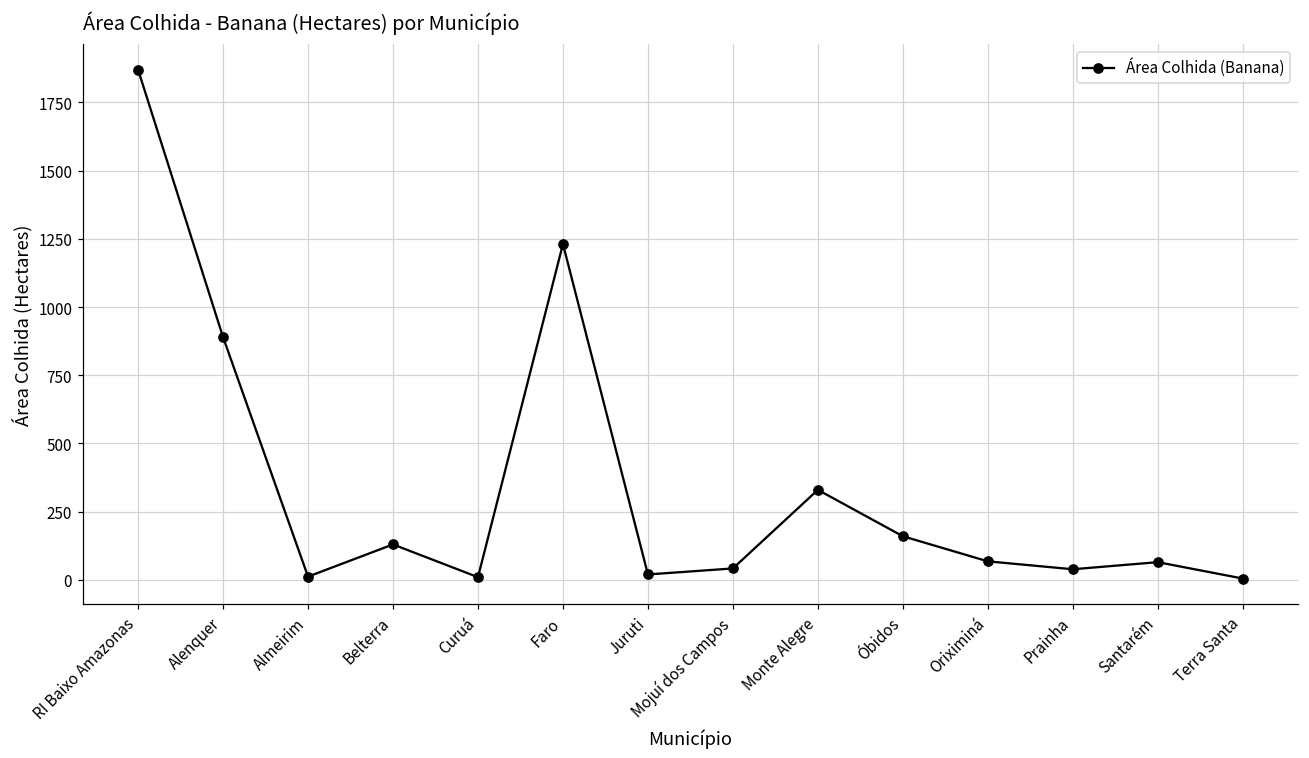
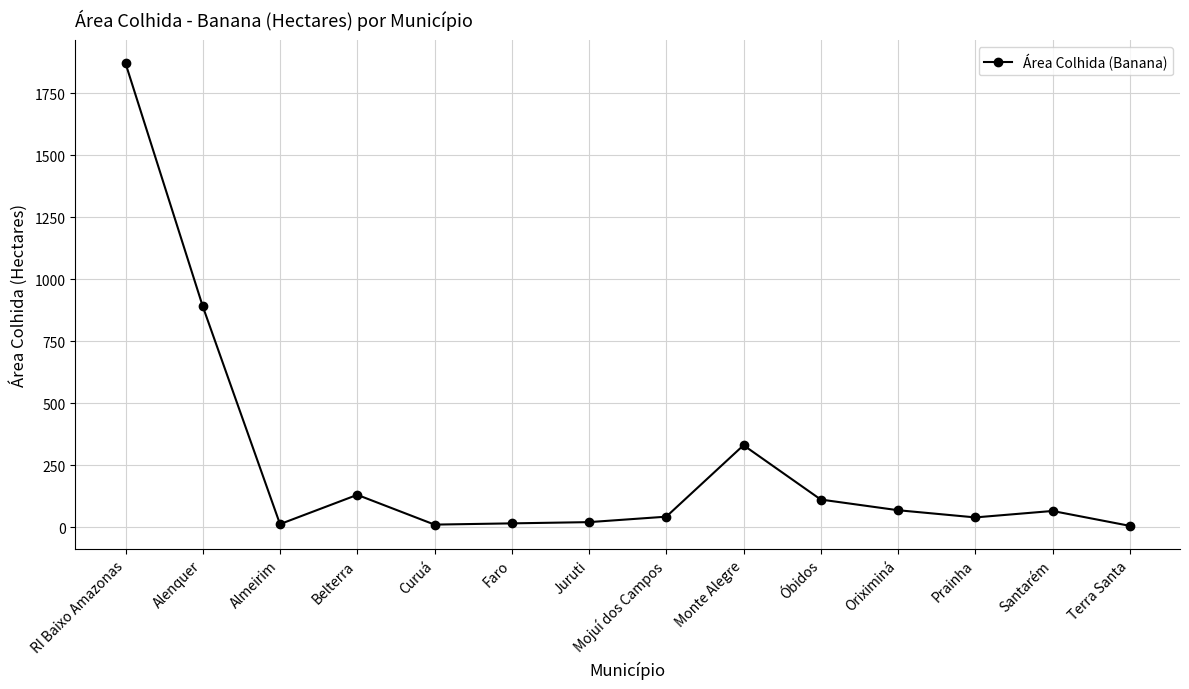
  {
    "RI Baixo Amazonas": 1870,
    "Alenquer": 890,
    "Almeirim": 10,
    "Belterra": 130,
    "Curuá": 10,
-   "Faro": 1230,
+   "Faro": 20,
    "Juruti": 20,
    "Mojuí dos Campos": 40,
    "Monte Alegre": 330,
-   "Óbidos": 160,
+   "Óbidos": 110,
    "Oriximiná": 70,
    "Prainha": 40,
    "Santarém": 70,
    "Terra Santa": 10
  }
